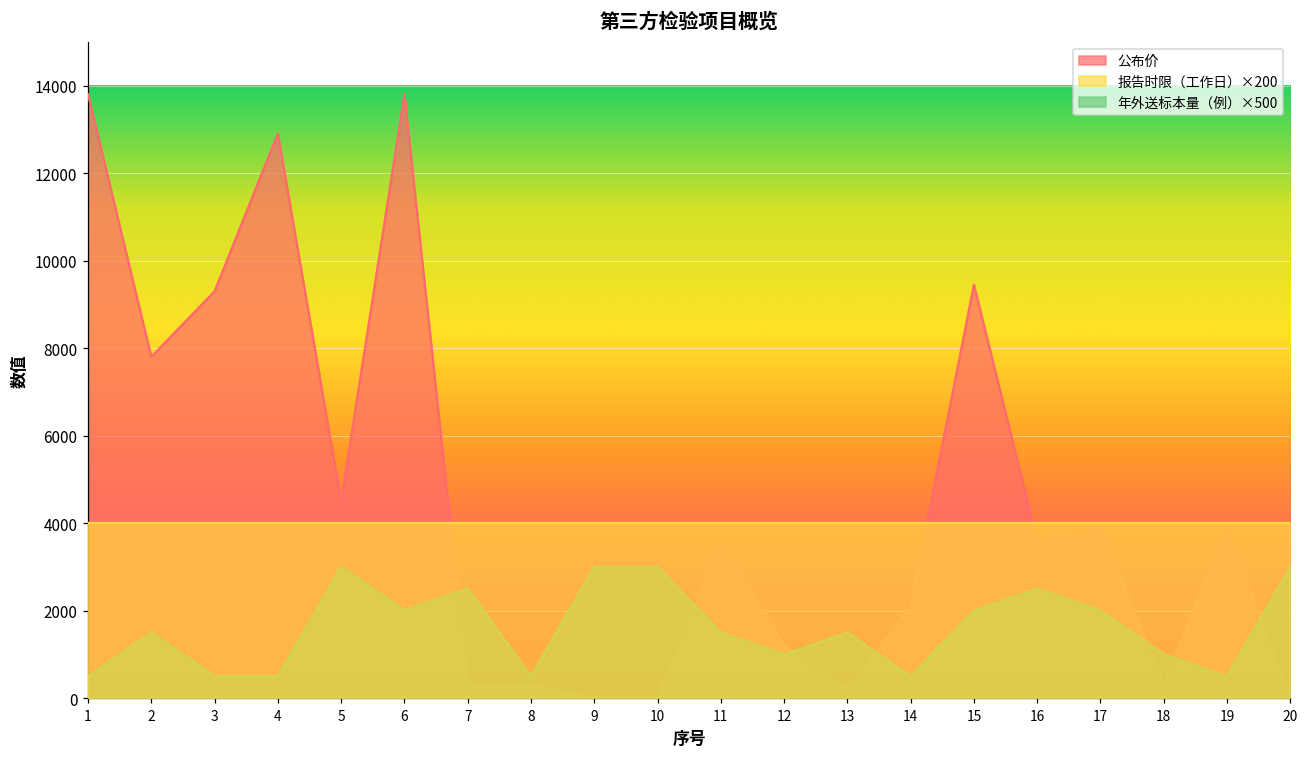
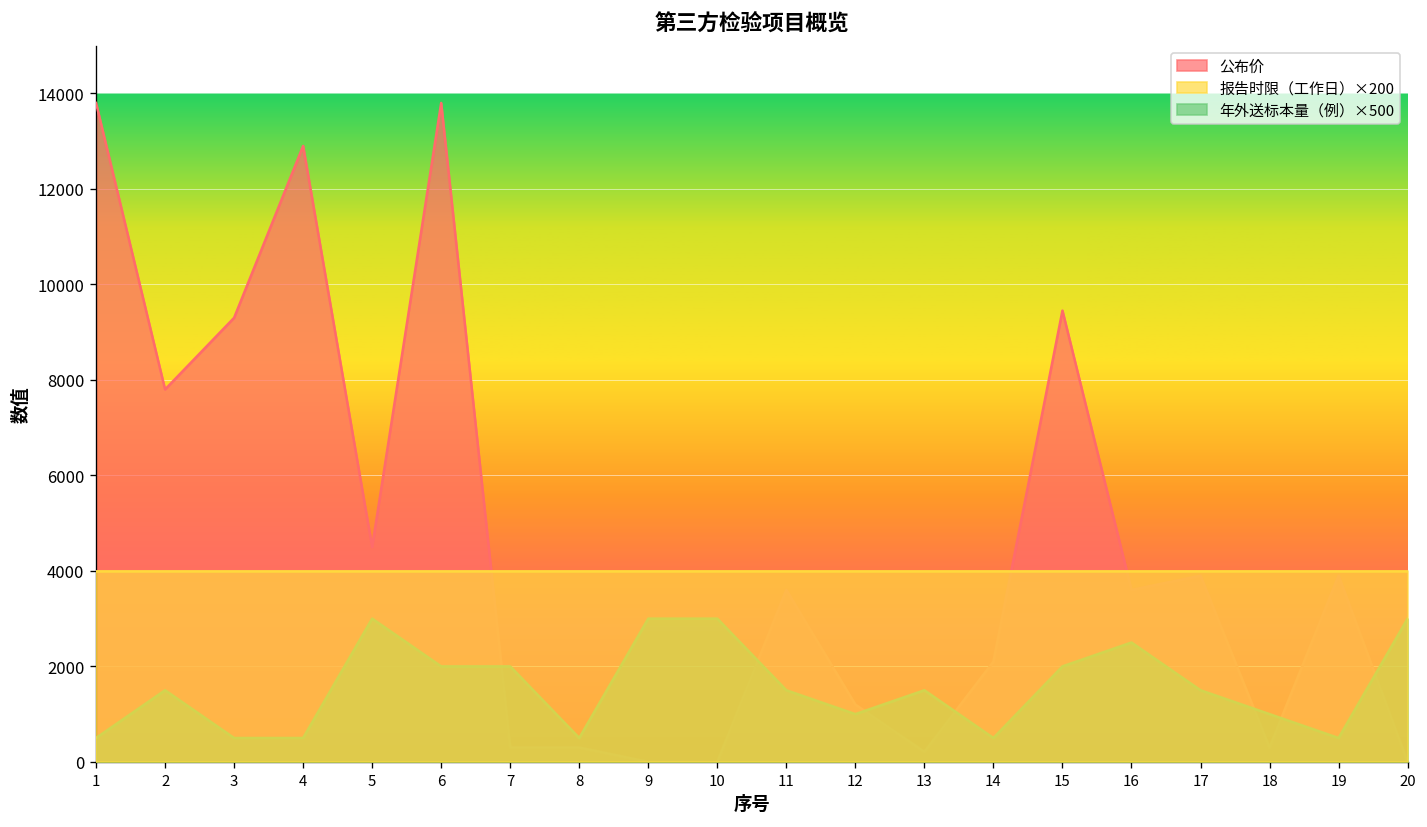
  {
    "公布价": {
      "1": 13800,
      "2": 7800,
      "3": 9300,
      "4": 12900,
      "5": 4500,
      "6": 13800,
      "7": 300,
      "8": 300,
      "9": 0,
      "10": 0,
      "11": 3600,
      "12": 1200,
      "13": 200,
      "14": 2100,
      "15": 9500,
      "16": 3600,
      "17": 3900,
      "18": 300,
      "19": 3900,
      "20": 0
    },
    "年外送标本量（例）×500": {
      "1": 500,
      "2": 1500,
      "3": 500,
      "4": 500,
      "5": 3000,
      "6": 2000,
-     "7": 2500,
+     "7": 2000,
      "8": 500,
      "9": 3000,
      "10": 3000,
      "11": 1500,
      "12": 1000,
      "13": 1500,
      "14": 500,
      "15": 2000,
      "16": 2500,
-     "17": 2000,
+     "17": 1500,
      "18": 1000,
      "19": 500,
      "20": 3000
    },
    "报告时限（工作日）×200": {
      "1": 4000,
      "2": 4000,
      "3": 4000,
      "4": 4000,
      "5": 4000,
      "6": 4000,
      "7": 4000,
      "8": 4000,
      "9": 4000,
      "10": 4000,
      "11": 4000,
      "12": 4000,
      "13": 4000,
      "14": 4000,
      "15": 4000,
      "16": 4000,
      "17": 4000,
      "18": 4000,
      "19": 4000,
      "20": 4000
    }
  }
